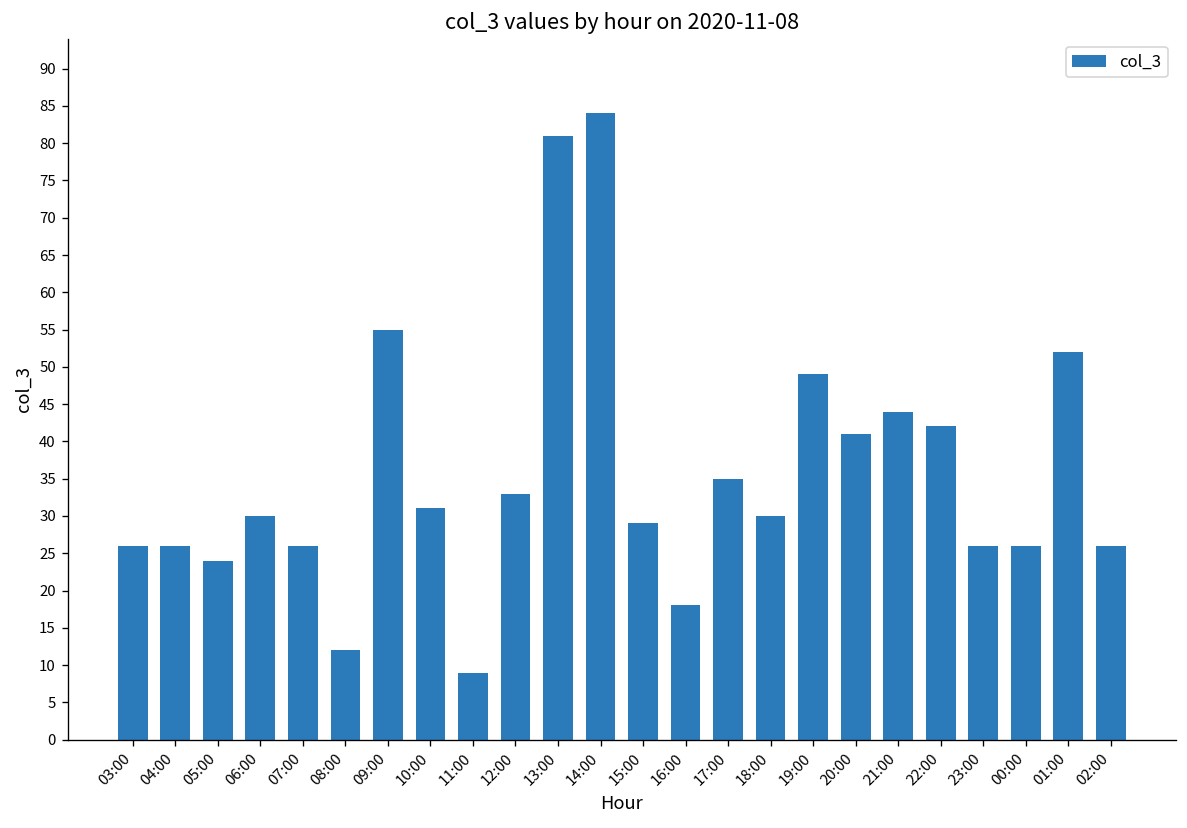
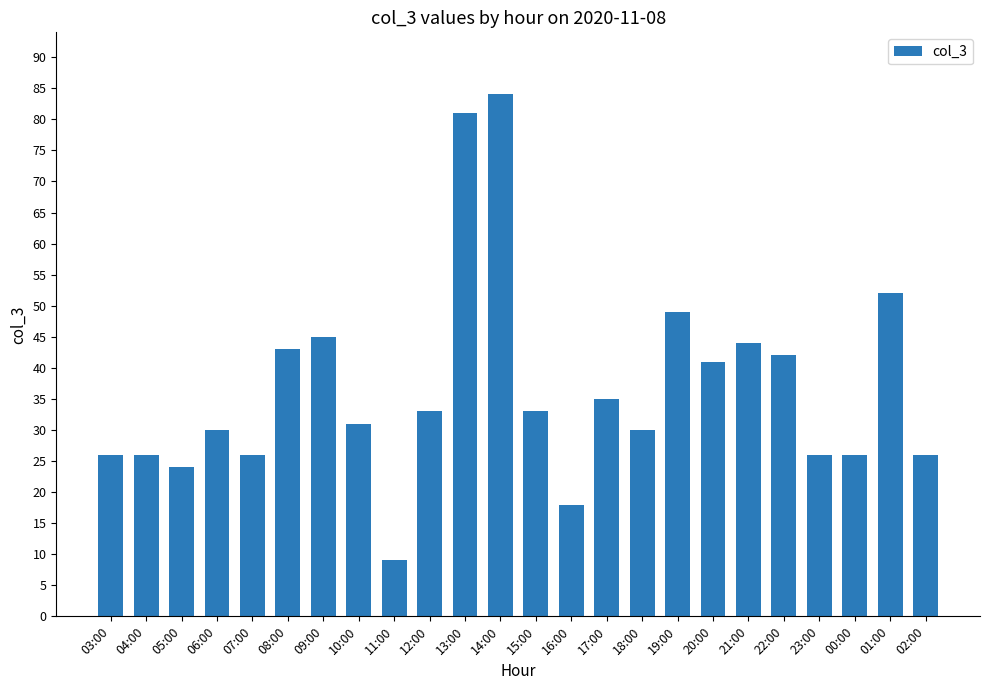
  {
    "03:00": 26,
    "04:00": 26,
    "05:00": 24,
    "06:00": 30,
    "07:00": 26,
-   "08:00": 12,
-   "09:00": 55,
+   "08:00": 43,
+   "09:00": 45,
    "10:00": 31,
    "11:00": 9,
    "12:00": 33,
    "13:00": 81,
    "14:00": 84,
-   "15:00": 29,
+   "15:00": 33,
    "16:00": 18,
    "17:00": 35,
    "18:00": 30,
    "19:00": 49,
    "20:00": 41,
    "21:00": 44,
    "22:00": 42,
    "23:00": 26,
    "00:00": 26,
    "01:00": 52,
    "02:00": 26
  }
